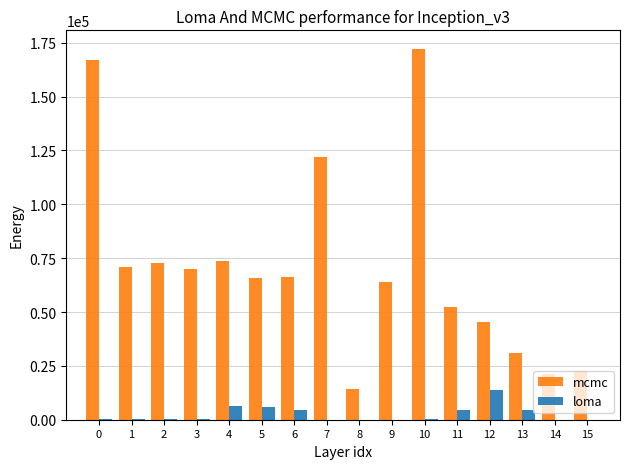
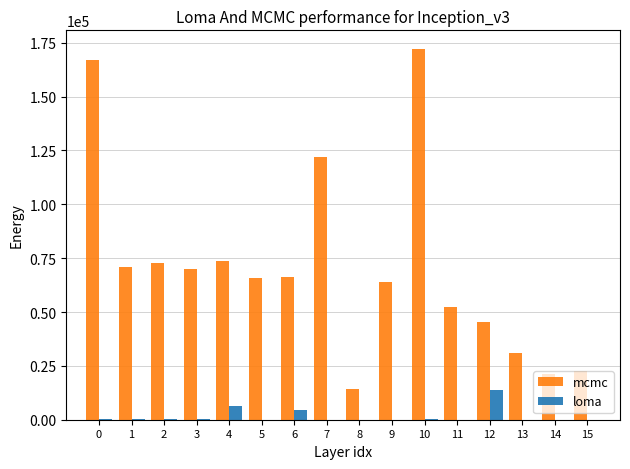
  {
    "mcmc": {
      "0": 167000,
      "1": 71000,
      "2": 73000,
      "3": 70000,
      "4": 74000,
      "5": 66000,
      "6": 66000,
      "7": 122000,
      "8": 14000,
      "9": 64000,
      "10": 172000,
      "11": 52000,
      "12": 45000,
      "13": 31000
    },
    "loma": {
      "4": 6000,
-     "5": 6000,
+     "5": 0,
      "6": 5000,
-     "11": 5000,
+     "11": 0,
      "12": 14000,
-     "13": 4000
+     "13": 0
    }
  }
